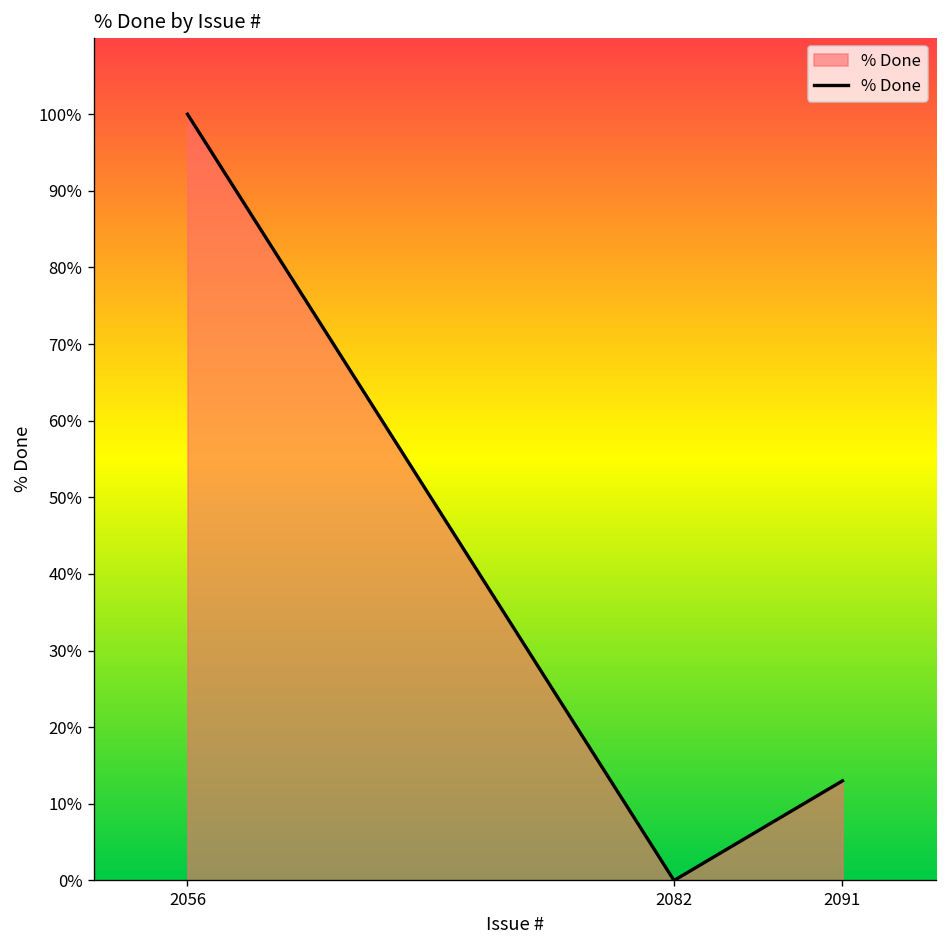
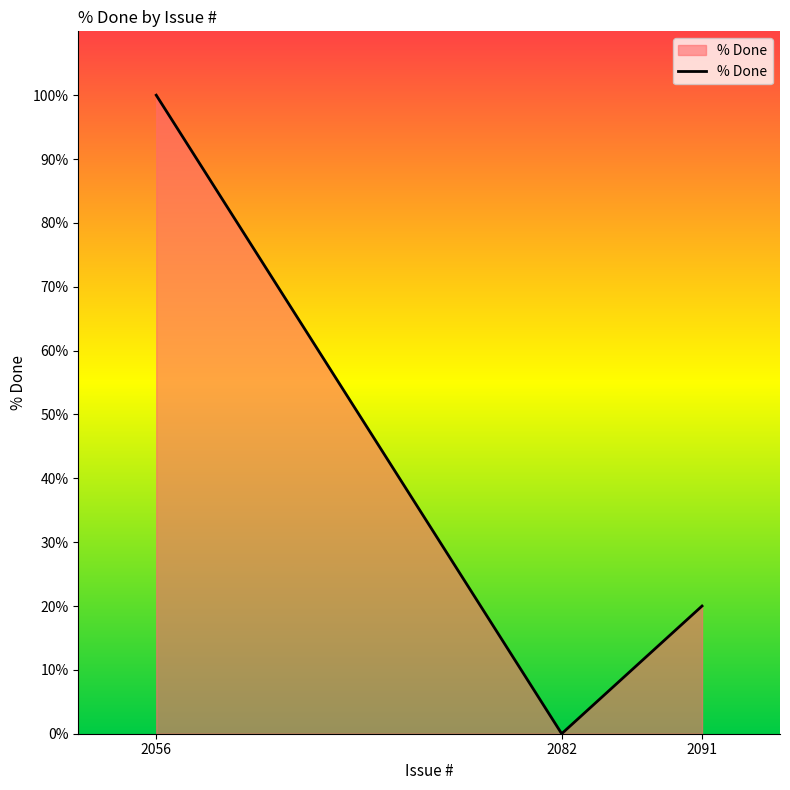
  {
    "2056": "100%",
    "2082": "0%",
-   "2091": "13%"
+   "2091": "20%"
  }
